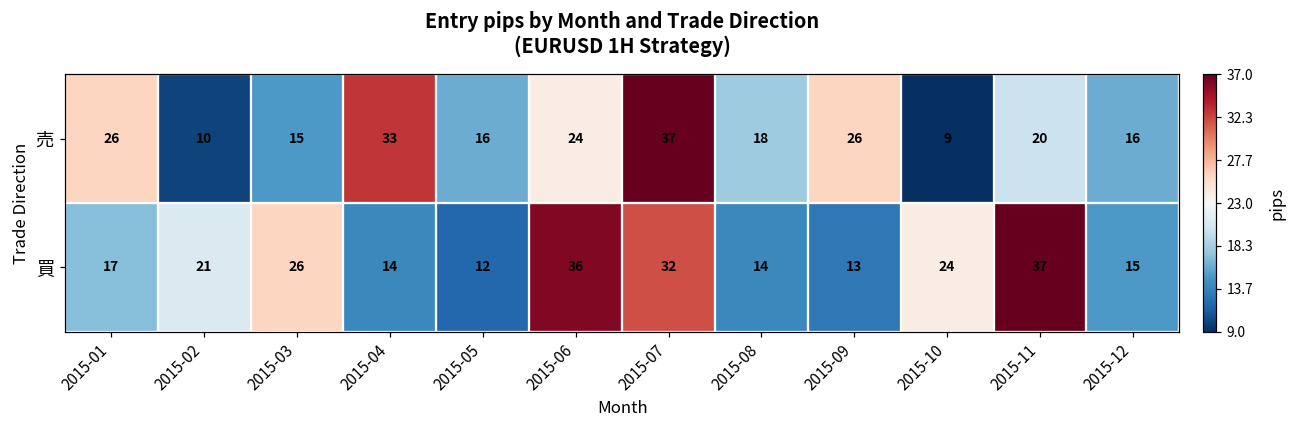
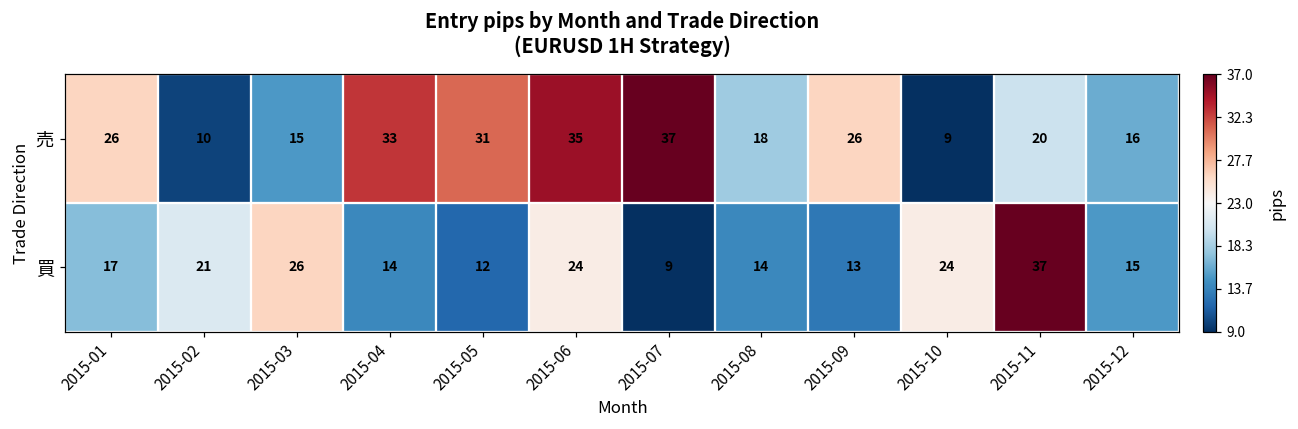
  {
    "売": {
      "2015-01": 26,
      "2015-02": 10,
      "2015-03": 15,
      "2015-04": 33,
-     "2015-05": 16,
-     "2015-06": 24,
+     "2015-05": 31,
+     "2015-06": 35,
      "2015-07": 37,
      "2015-08": 18,
      "2015-09": 26,
      "2015-10": 9,
      "2015-11": 20,
      "2015-12": 16
    },
    "買": {
      "2015-01": 17,
      "2015-02": 21,
      "2015-03": 26,
      "2015-04": 14,
      "2015-05": 12,
-     "2015-06": 36,
-     "2015-07": 32,
+     "2015-06": 24,
+     "2015-07": 9,
      "2015-08": 14,
      "2015-09": 13,
      "2015-10": 24,
      "2015-11": 37,
      "2015-12": 15
    }
  }
